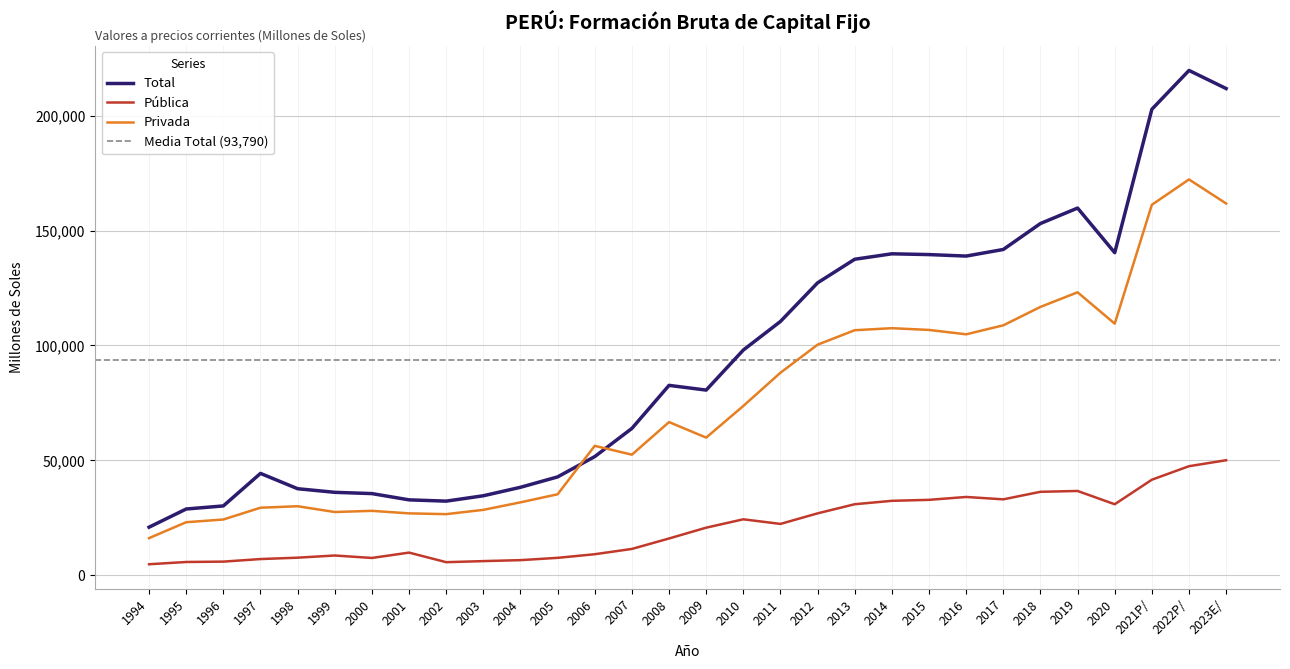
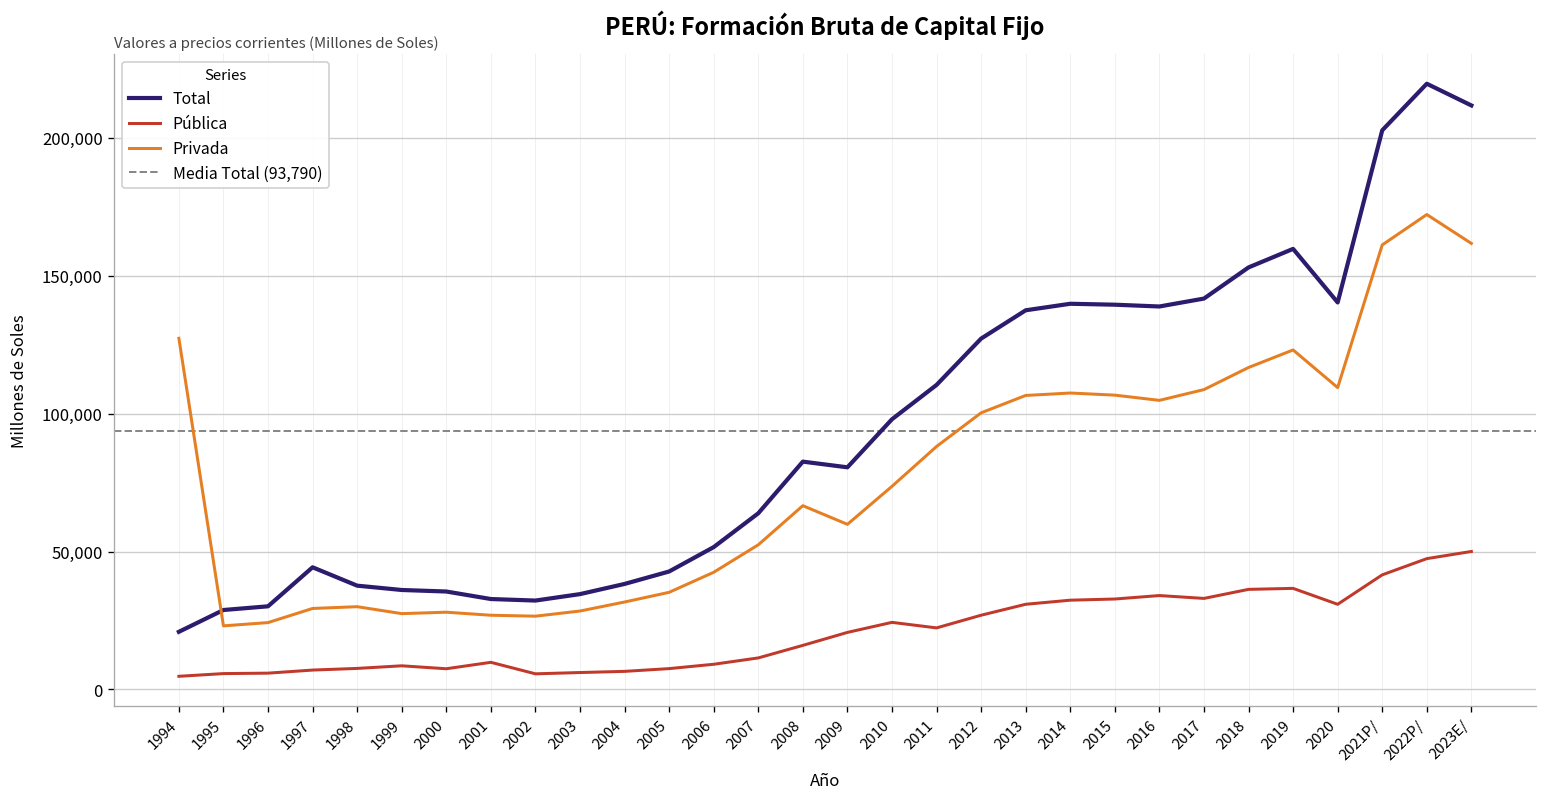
  {
    "Total": {
      "1994": "21,000",
      "1995": "29,000",
      "1996": "30,000",
      "1997": "44,000",
      "1998": "38,000",
      "1999": "36,000",
      "2000": "36,000",
      "2001": "33,000",
      "2002": "32,000",
      "2003": "35,000",
      "2004": "38,000",
      "2005": "43,000",
      "2006": "52,000",
      "2007": "64,000",
      "2008": "83,000",
      "2009": "81,000",
      "2010": "98,000",
      "2011": "110,000",
      "2012": "127,000",
      "2013": "138,000",
      "2014": "140,000",
      "2015": "140,000",
      "2016": "139,000",
      "2017": "142,000",
      "2018": "153,000",
      "2019": "160,000",
      "2020": "140,000",
      "2021P/": "203,000",
      "2022P/": "220,000",
      "2023E/": "212,000"
    },
    "Pública": {
      "1994": "5,000",
      "1995": "6,000",
      "1996": "6,000",
      "1997": "7,000",
      "1998": "8,000",
      "1999": "9,000",
      "2000": "8,000",
      "2001": "10,000",
      "2002": "6,000",
      "2003": "6,000",
      "2004": "7,000",
      "2005": "8,000",
      "2006": "9,000",
      "2007": "11,000",
      "2008": "16,000",
      "2009": "21,000",
      "2010": "24,000",
      "2011": "22,000",
      "2012": "27,000",
      "2013": "31,000",
      "2014": "32,000",
      "2015": "33,000",
      "2016": "34,000",
      "2017": "33,000",
      "2018": "36,000",
      "2019": "37,000",
      "2020": "31,000",
      "2021P/": "42,000",
      "2022P/": "47,000",
      "2023E/": "50,000"
    },
    "Privada": {
-     "1994": "16,000",
+     "1994": "127,000",
      "1995": "23,000",
      "1996": "24,000",
      "1997": "29,000",
      "1998": "30,000",
      "1999": "28,000",
      "2000": "28,000",
      "2001": "27,000",
      "2002": "27,000",
      "2003": "28,000",
      "2004": "32,000",
      "2005": "35,000",
-     "2006": "56,000",
+     "2006": "42,000",
      "2007": "52,000",
      "2008": "67,000",
      "2009": "60,000",
      "2010": "74,000",
      "2011": "88,000",
      "2012": "100,000",
      "2013": "107,000",
      "2014": "108,000",
      "2015": "107,000",
      "2016": "105,000",
      "2017": "109,000",
      "2018": "117,000",
      "2019": "123,000",
      "2020": "109,000",
      "2021P/": "161,000",
      "2022P/": "172,000",
      "2023E/": "162,000"
    }
  }
